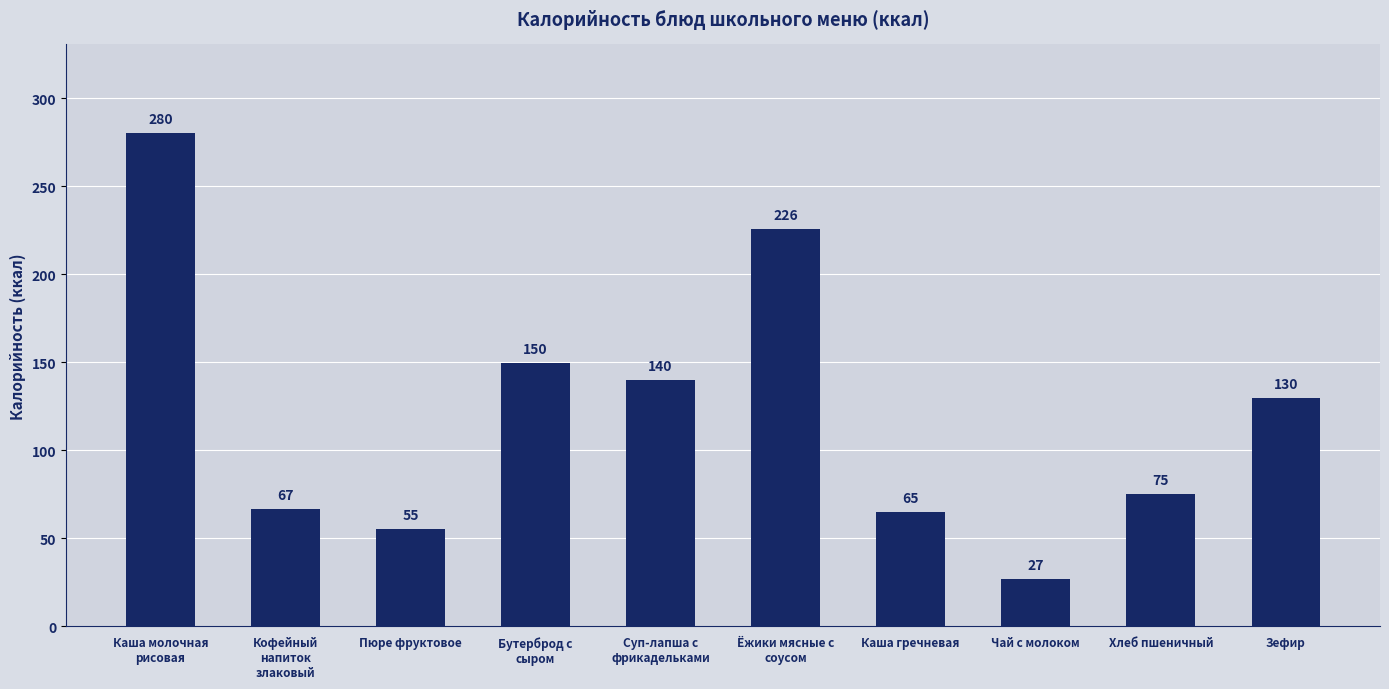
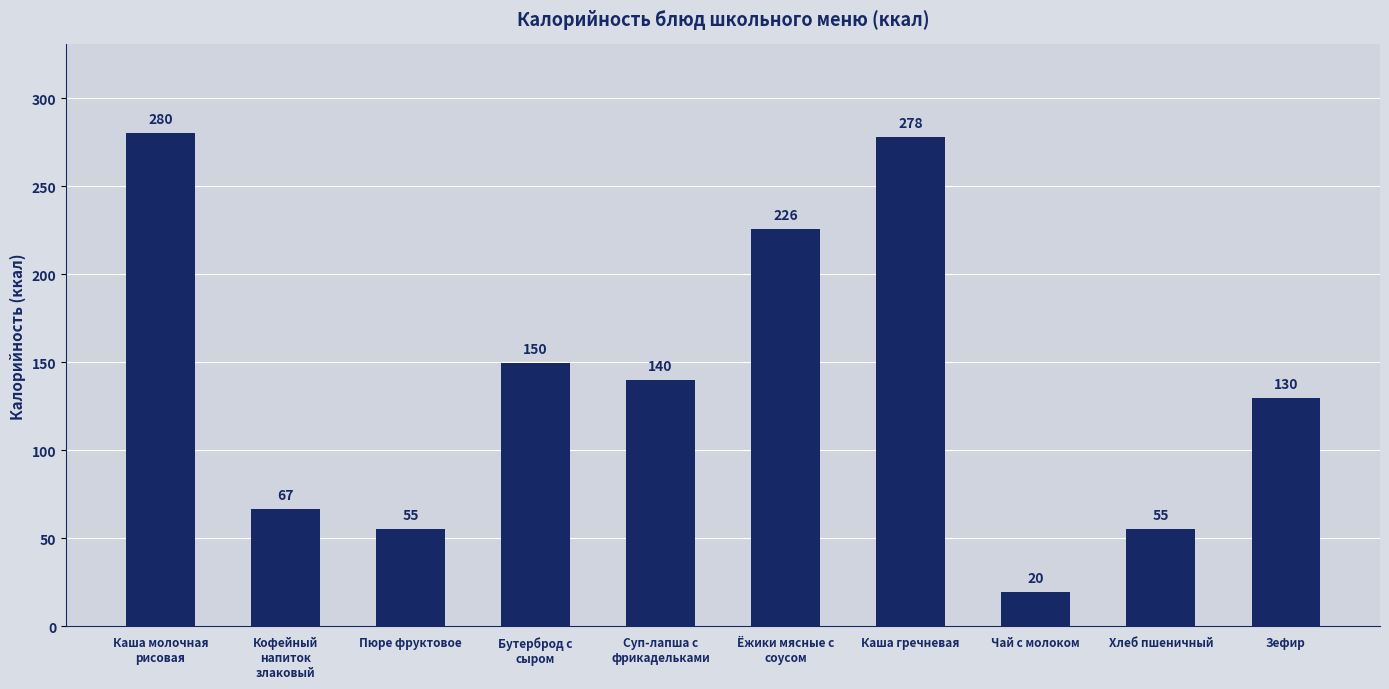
  {
    "Каша молочная рисовая": 280,
    "Кофейный напиток злаковый": 67,
    "Пюре фруктовое": 55,
    "Бутерброд с сыром": 150,
    "Суп-лапша с фрикадельками": 140,
    "Ёжики мясные с соусом": 226,
-   "Каша гречневая": 65,
-   "Чай с молоком": 27,
-   "Хлеб пшеничный": 75,
+   "Каша гречневая": 278,
+   "Чай с молоком": 20,
+   "Хлеб пшеничный": 55,
    "Зефир": 130
  }
